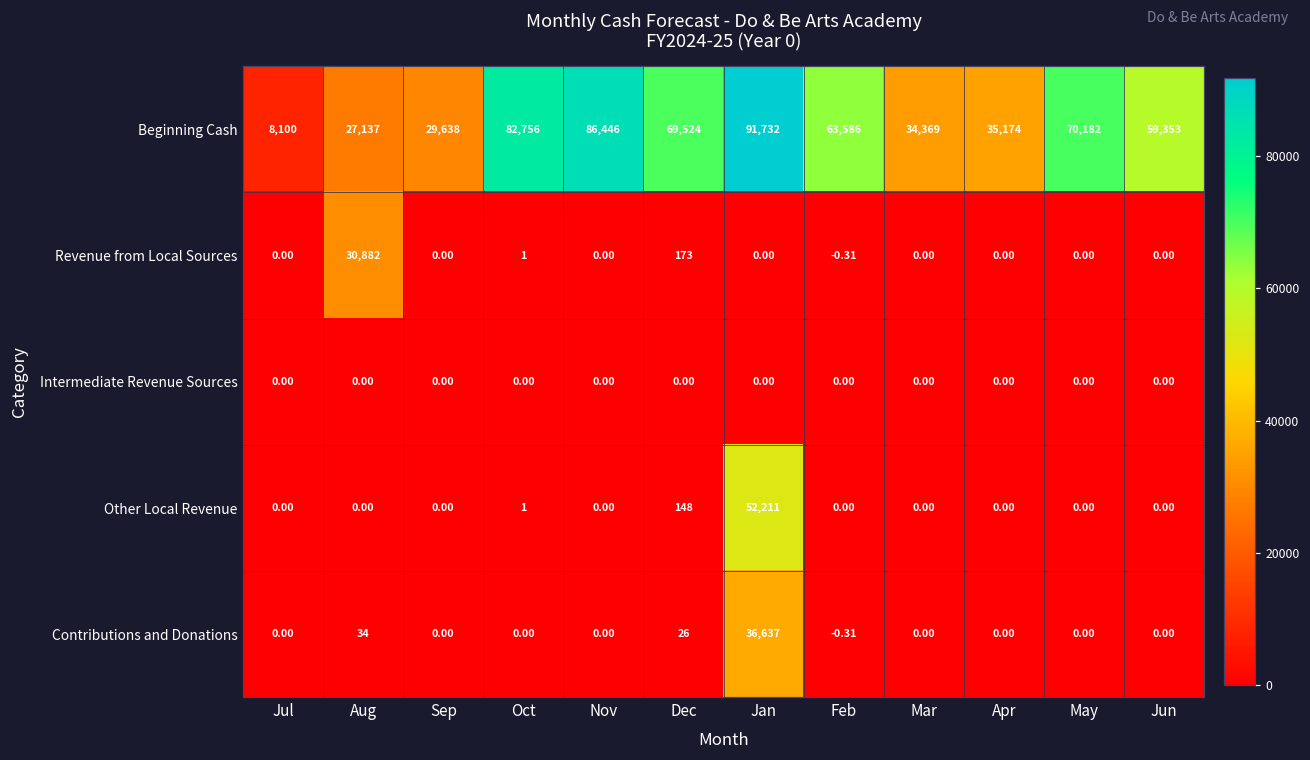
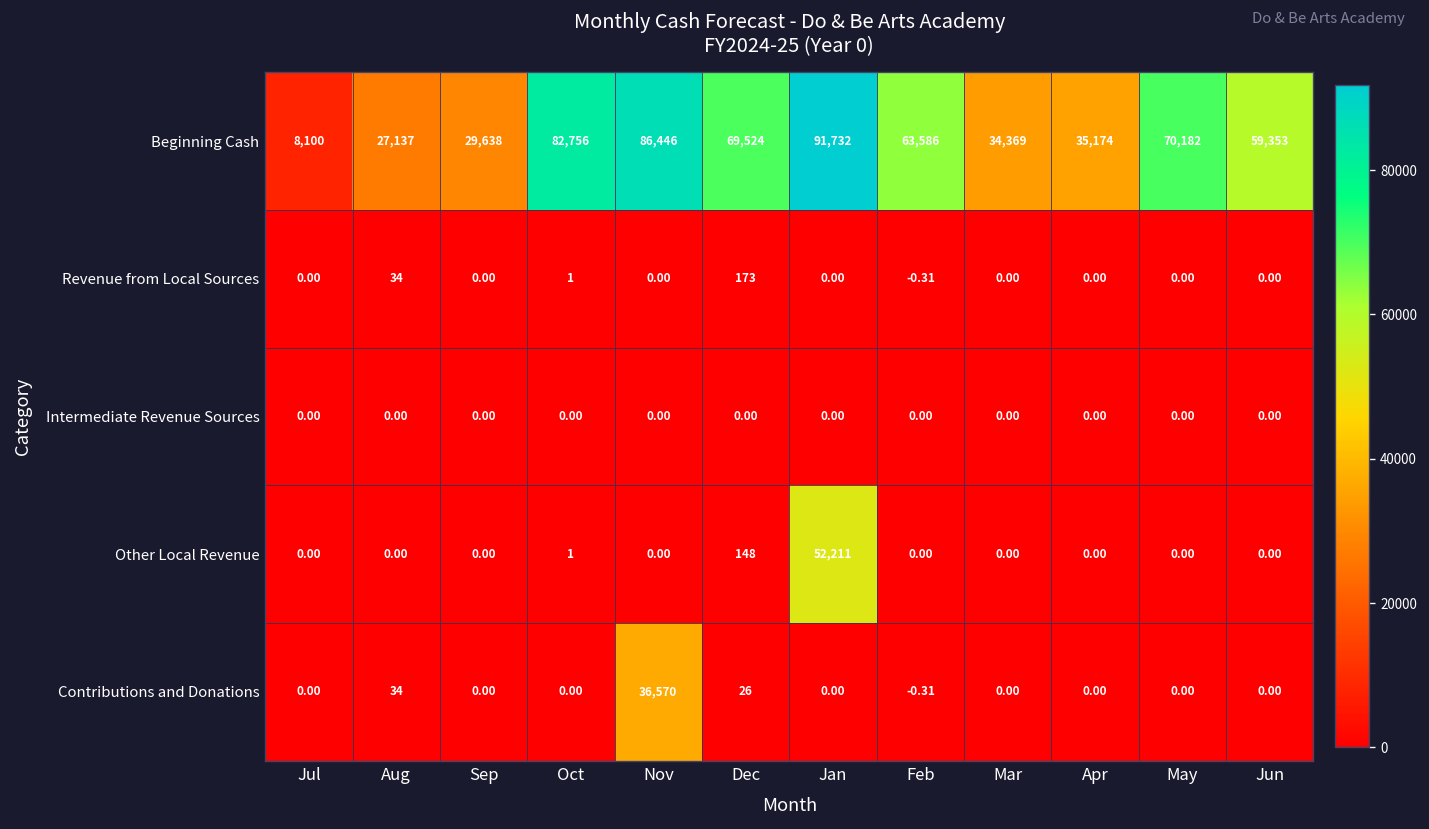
  {
    "Beginning Cash": {
      "Jul": "8,100",
      "Aug": "27,137",
      "Sep": "29,638",
      "Oct": "82,756",
      "Nov": "86,446",
      "Dec": "69,524",
      "Jan": "91,732",
      "Feb": "63,586",
      "Mar": "34,369",
      "Apr": "35,174",
      "May": "70,182",
      "Jun": "59,353"
    },
    "Revenue from Local Sources": {
      "Jul": "0.00",
-     "Aug": "30,882",
+     "Aug": "34",
      "Sep": "0.00",
      "Oct": "1",
      "Nov": "0.00",
      "Dec": "173",
      "Jan": "0.00",
      "Feb": "-0.31",
      "Mar": "0.00",
      "Apr": "0.00",
      "May": "0.00",
      "Jun": "0.00"
    },
    "Intermediate Revenue Sources": {
      "Jul": "0.00",
      "Aug": "0.00",
      "Sep": "0.00",
      "Oct": "0.00",
      "Nov": "0.00",
      "Dec": "0.00",
      "Jan": "0.00",
      "Feb": "0.00",
      "Mar": "0.00",
      "Apr": "0.00",
      "May": "0.00",
      "Jun": "0.00"
    },
    "Other Local Revenue": {
      "Jul": "0.00",
      "Aug": "0.00",
      "Sep": "0.00",
      "Oct": "1",
      "Nov": "0.00",
      "Dec": "148",
      "Jan": "52,211",
      "Feb": "0.00",
      "Mar": "0.00",
      "Apr": "0.00",
      "May": "0.00",
      "Jun": "0.00"
    },
    "Contributions and Donations": {
      "Jul": "0.00",
      "Aug": "34",
      "Sep": "0.00",
      "Oct": "0.00",
-     "Nov": "0.00",
+     "Nov": "36,570",
      "Dec": "26",
-     "Jan": "36,637",
+     "Jan": "0.00",
      "Feb": "-0.31",
      "Mar": "0.00",
      "Apr": "0.00",
      "May": "0.00",
      "Jun": "0.00"
    }
  }
